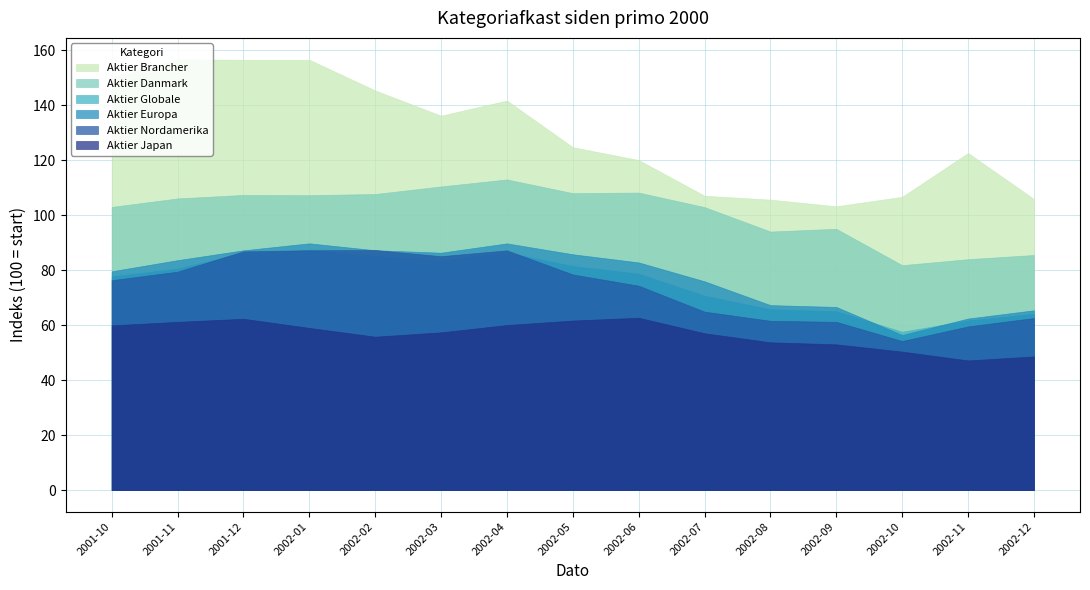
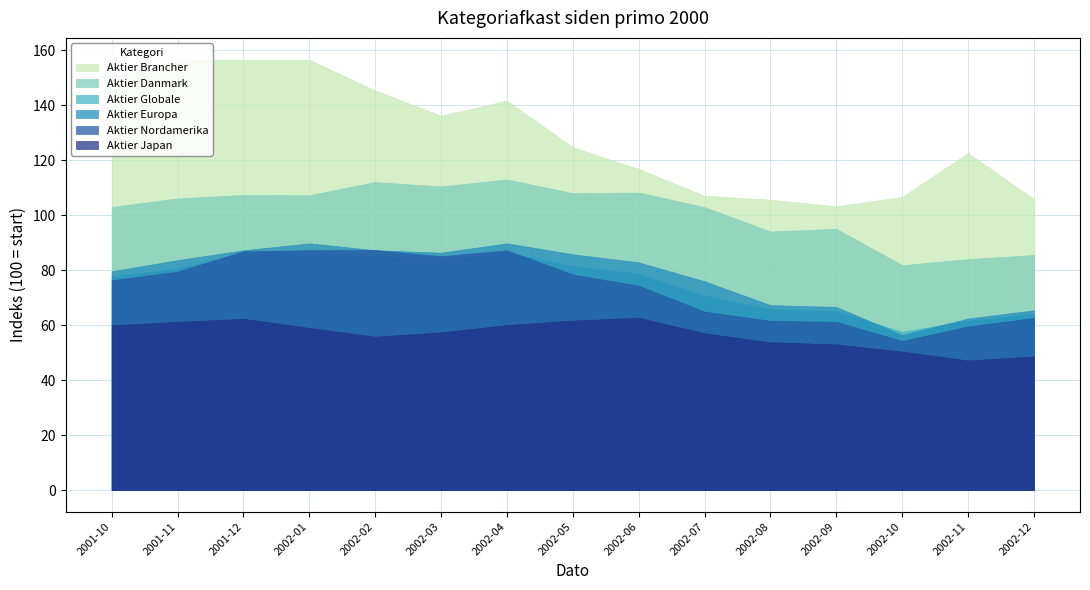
  {
    "Aktier Brancher": {
      "2001-12": 157,
      "2002-01": 157,
      "2002-02": 145,
      "2002-03": 136,
      "2002-04": 142,
      "2002-05": 125,
-     "2002-06": 120,
+     "2002-06": 117,
      "2002-07": 107,
      "2002-08": 106,
      "2002-09": 103,
      "2002-10": 107,
      "2002-11": 123,
      "2002-12": 106
    },
    "Aktier Danmark": {
      "2001-10": 103,
      "2001-11": 106,
      "2001-12": 107,
      "2002-01": 107,
-     "2002-02": 108,
+     "2002-02": 112,
      "2002-03": 110,
      "2002-04": 113,
      "2002-05": 108,
      "2002-06": 108,
      "2002-07": 103,
      "2002-08": 94,
      "2002-09": 95,
      "2002-10": 82,
      "2002-11": 84,
      "2002-12": 86
    }
  }
